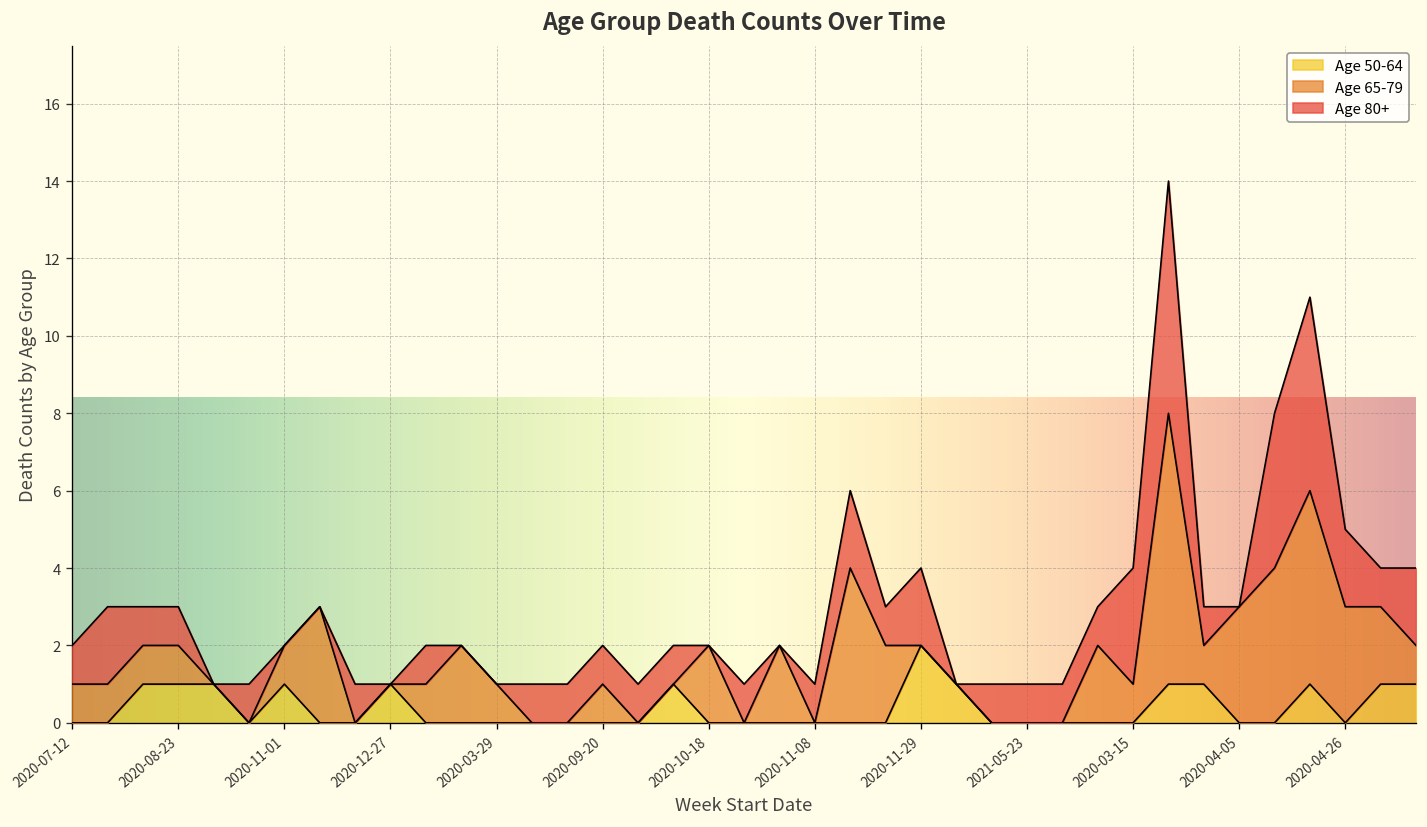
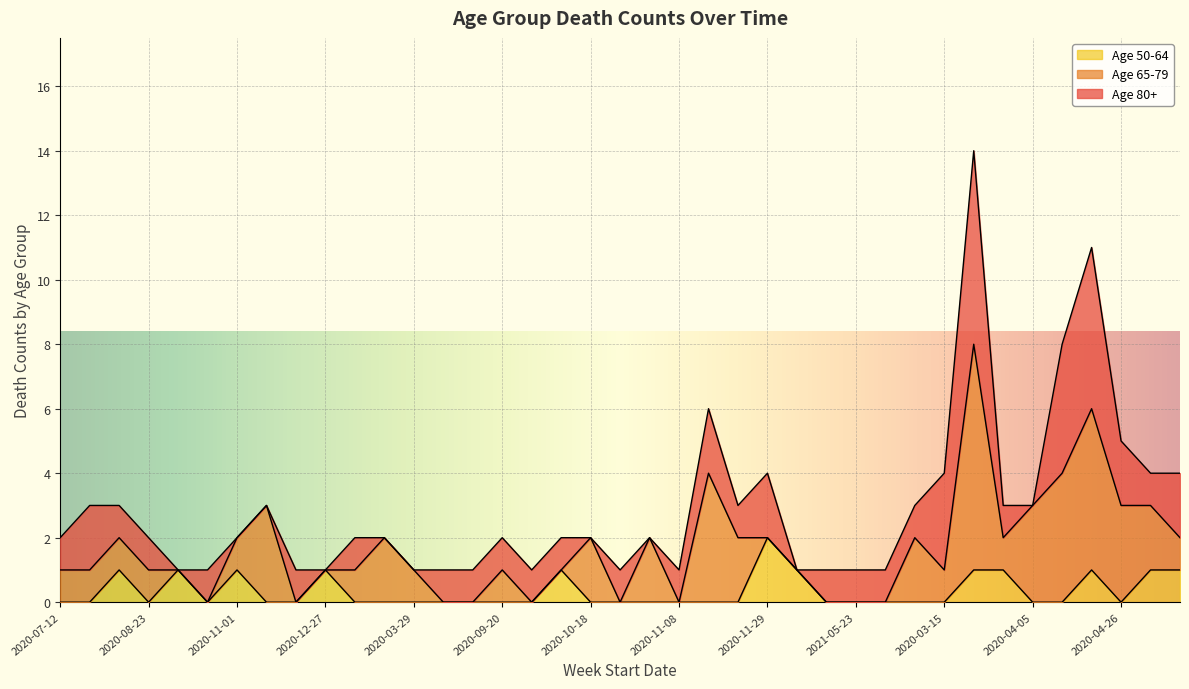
  {
    "Age 50-64": {
      "2020-07-12": 0,
-     "2020-08-23": 1,
+     "2020-08-23": 0,
      "2020-09-20": 0,
      "2020-10-18": 0,
      "2020-03-15": 0,
      "2020-04-26": 0
    }
  }
